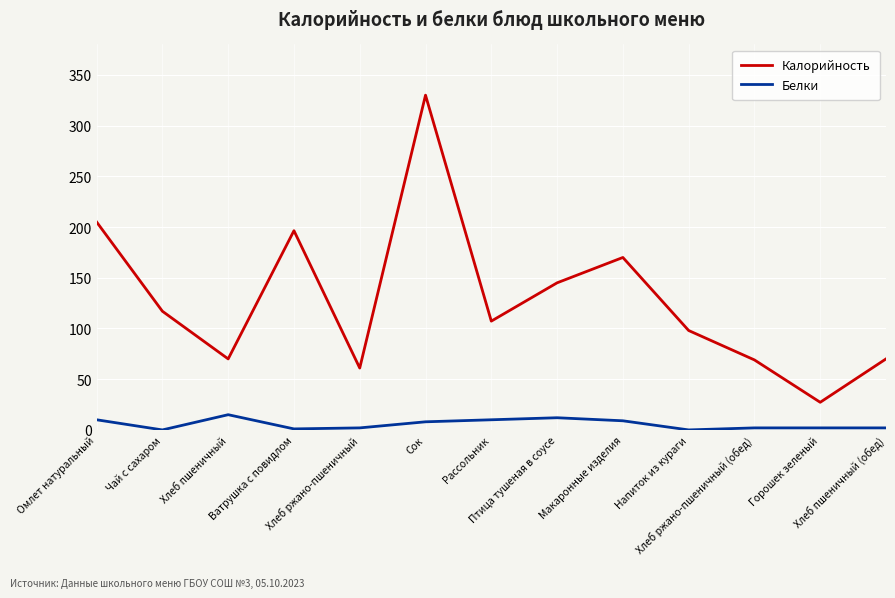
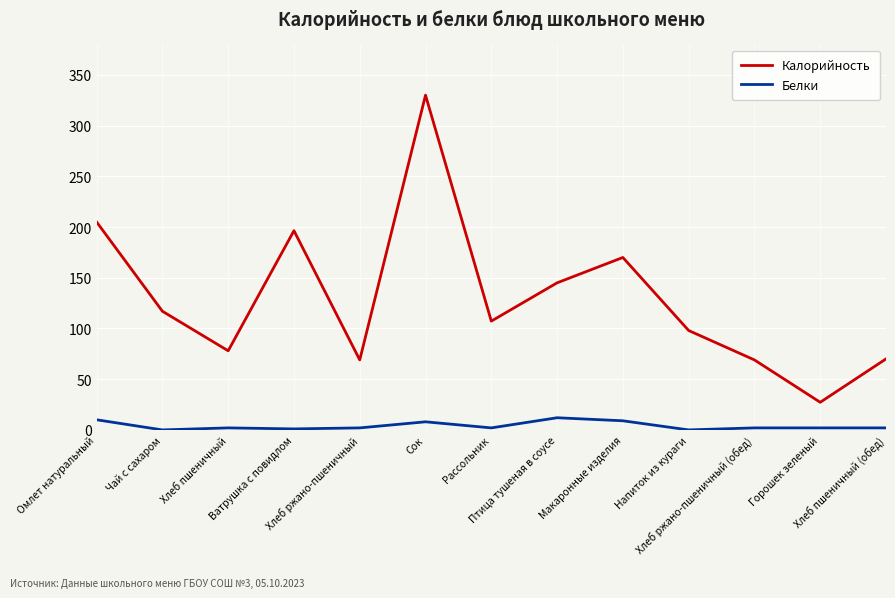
  {
    "Калорийность": {
      "Омлет натуральный": 205,
      "Чай с сахаром": 117,
-     "Хлеб пшеничный": 70,
+     "Хлеб пшеничный": 78,
      "Ватрушка с повидлом": 196,
-     "Хлеб ржано-пшеничный": 61,
+     "Хлеб ржано-пшеничный": 69,
      "Сок": 330,
      "Рассольник": 107,
      "Птица тушеная в соусе": 145,
      "Макаронные изделия": 170,
      "Напиток из кураги": 98,
      "Хлеб ржано-пшеничный (обед)": 69,
      "Горошек зеленый": 27,
      "Хлеб пшеничный (обед)": 70
    },
    "Белки": {
      "Омлет натуральный": 10,
      "Чай с сахаром": 0,
-     "Хлеб пшеничный": 15,
+     "Хлеб пшеничный": 2,
      "Ватрушка с повидлом": 1,
      "Хлеб ржано-пшеничный": 2,
      "Сок": 8,
-     "Рассольник": 10,
+     "Рассольник": 2,
      "Птица тушеная в соусе": 12,
      "Макаронные изделия": 9,
      "Напиток из кураги": 0,
      "Хлеб ржано-пшеничный (обед)": 2,
      "Горошек зеленый": 2,
      "Хлеб пшеничный (обед)": 2
    }
  }
